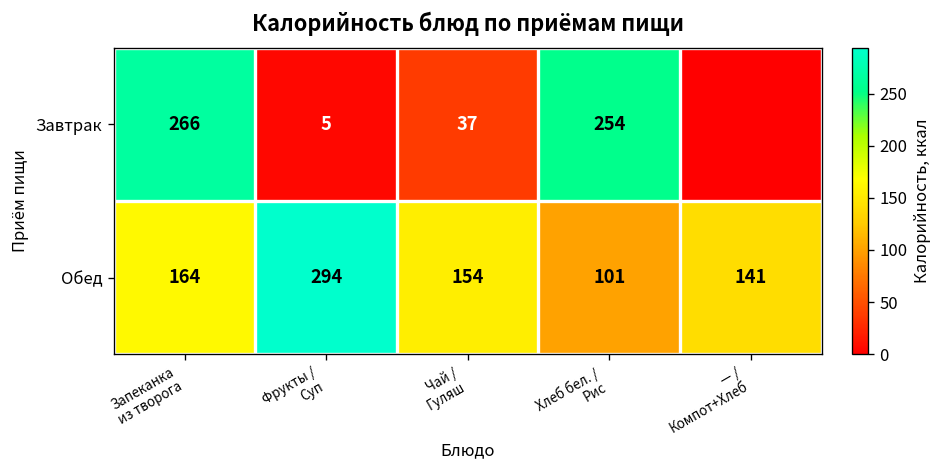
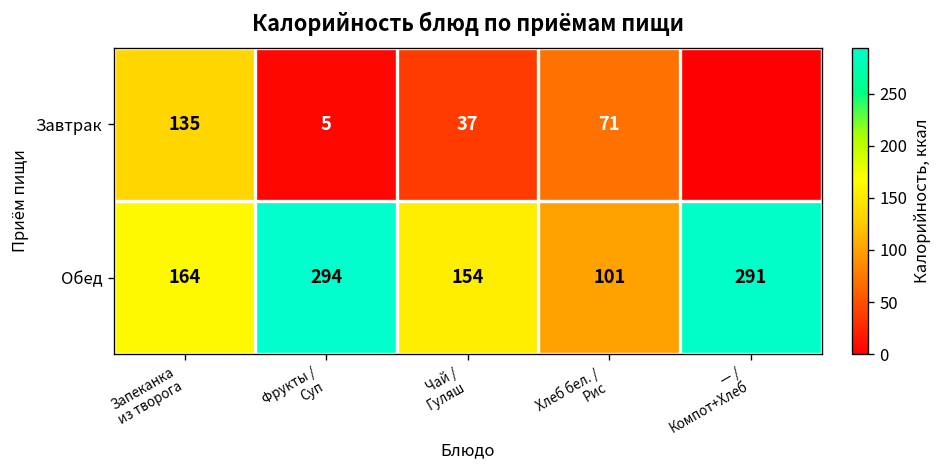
  {
    "Завтрак": {
-     "Запеканка из творога": 266,
+     "Запеканка из творога": 135,
      "Фрукты / Суп": 5,
      "Чай / Гуляш": 37,
-     "Хлеб бел. / Рис": 254
+     "Хлеб бел. / Рис": 71
    },
    "Обед": {
      "Запеканка из творога": 164,
      "Фрукты / Суп": 294,
      "Чай / Гуляш": 154,
      "Хлеб бел. / Рис": 101,
-     "— / Компот+Хлеб": 141
+     "— / Компот+Хлеб": 291
    }
  }
